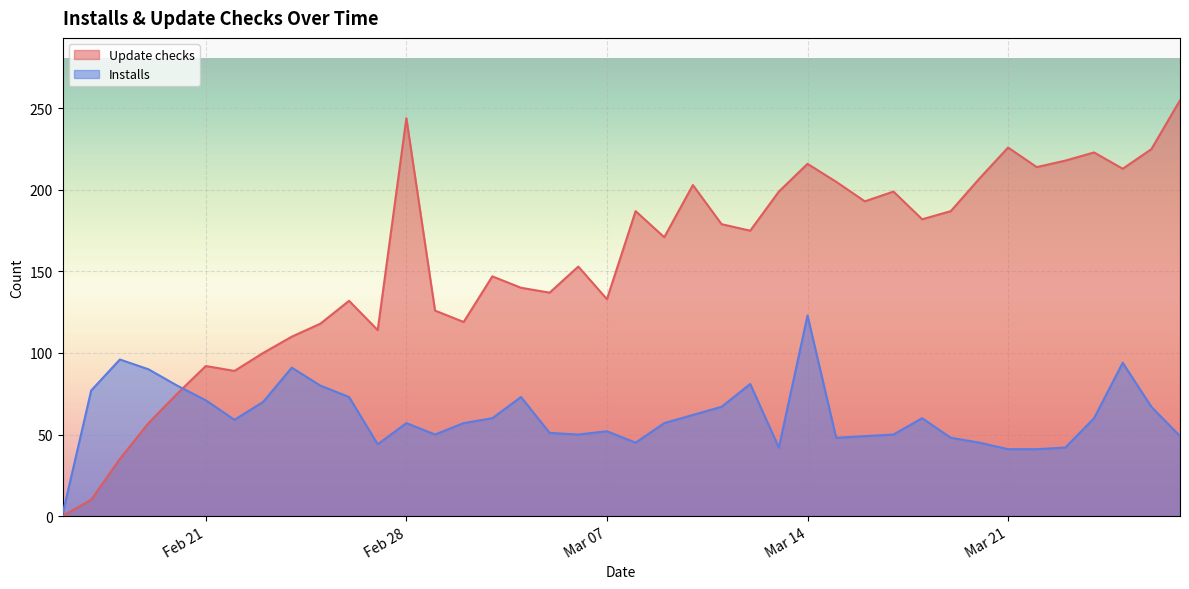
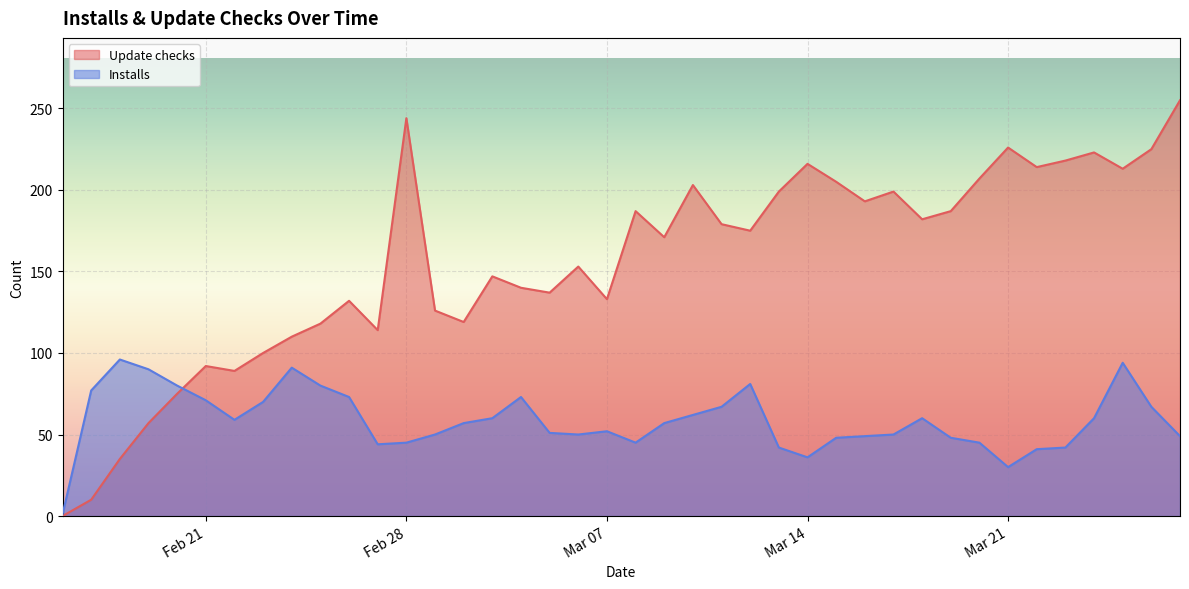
  {
    "Update checks": {
      "Feb 21": 92,
      "Feb 28": 244,
      "Mar 07": 133,
      "Mar 14": 216,
      "Mar 21": 226
    },
    "Installs": {
      "Feb 21": 71,
-     "Feb 28": 57,
+     "Feb 28": 45,
      "Mar 07": 52,
-     "Mar 14": 123,
-     "Mar 21": 41
+     "Mar 14": 36,
+     "Mar 21": 30
    }
  }
